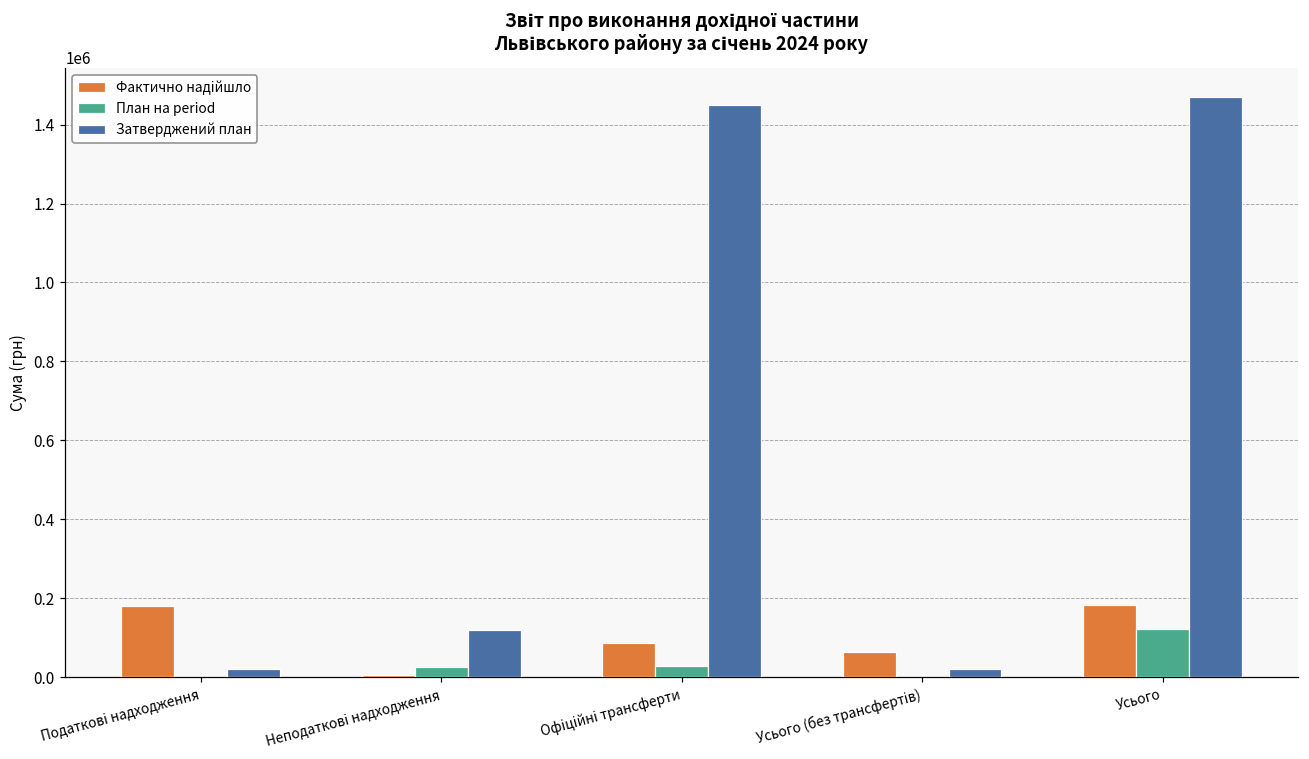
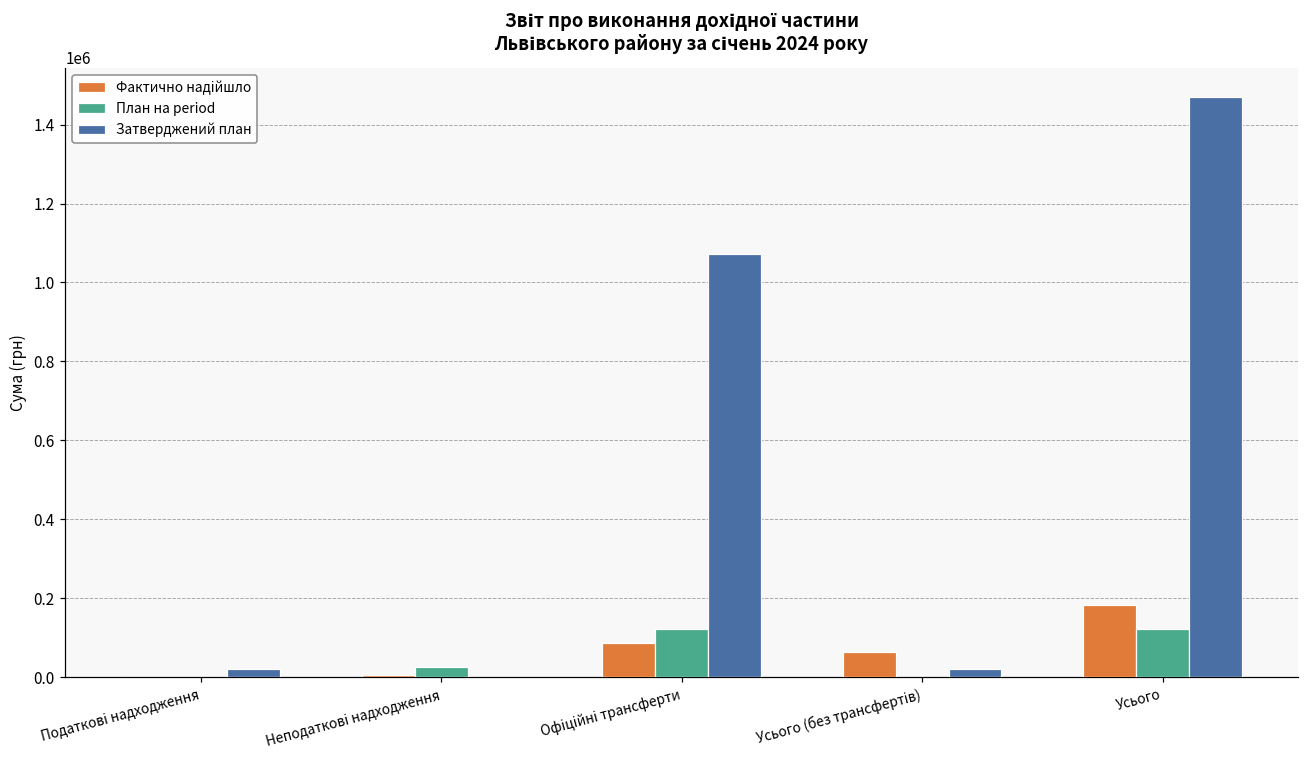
  {
    "Фактично надійшло": {
-     "Податкові надходження": 180000,
+     "Податкові надходження": 0,
      "Офіційні трансферти": 90000,
      "Усього (без трансфертів)": 60000,
      "Усього": 180000
    },
    "План на period": {
      "Неподаткові надходження": 30000,
-     "Офіційні трансферти": 30000,
+     "Офіційні трансферти": 120000,
      "Усього": 120000
    },
    "Затверджений план": {
      "Податкові надходження": 20000,
-     "Неподаткові надходження": 120000,
-     "Офіційні трансферти": 1450000,
+     "Неподаткові надходження": 0,
+     "Офіційні трансферти": 1070000,
      "Усього (без трансфертів)": 20000,
      "Усього": 1470000
    }
  }
